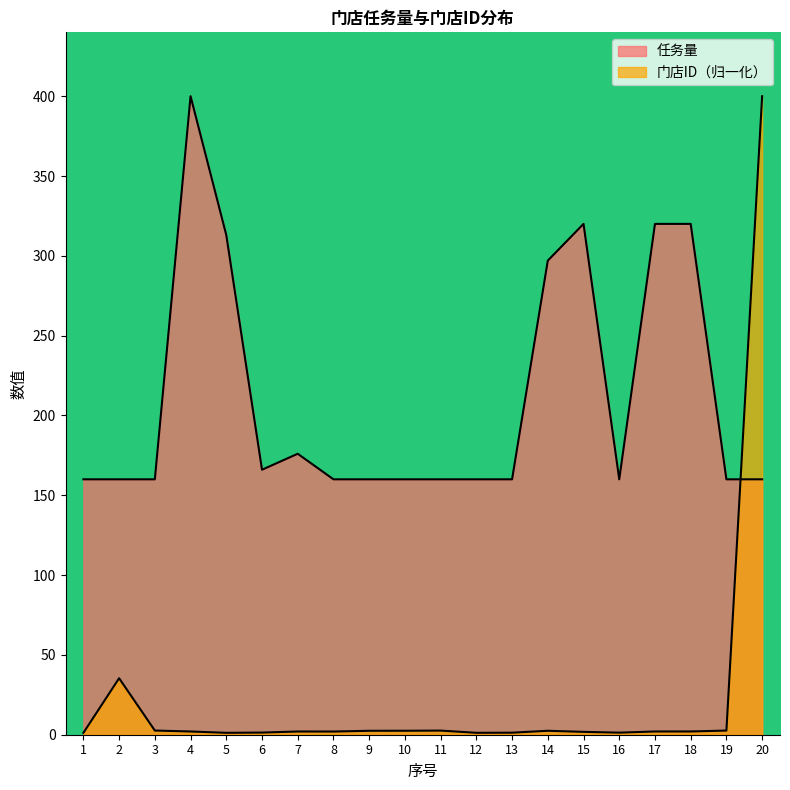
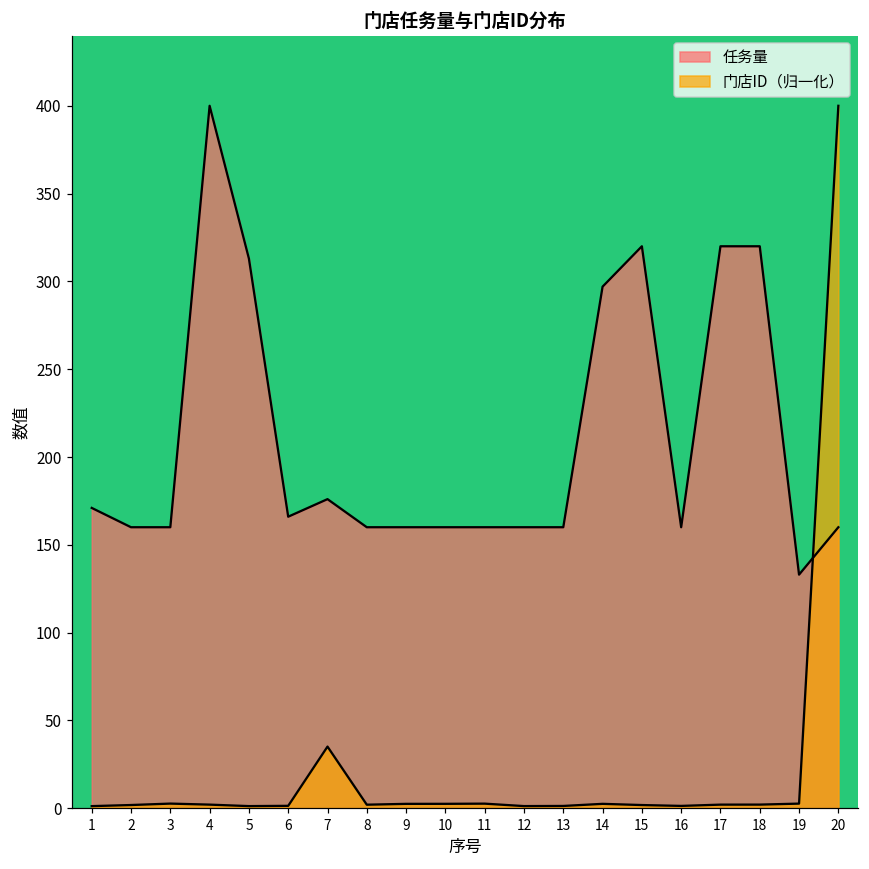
  {
    "任务量": {
-     "1": 160,
+     "1": 171,
      "2": 160,
      "3": 160,
      "4": 400,
      "5": 313,
      "6": 166,
      "7": 176,
      "8": 160,
      "9": 160,
      "10": 160,
      "11": 160,
      "12": 160,
      "13": 160,
      "14": 297,
      "15": 320,
      "16": 160,
      "17": 320,
      "18": 320,
-     "19": 160,
+     "19": 133,
      "20": 160
    },
    "门店ID（归一化）": {
      "1": 1,
-     "2": 35,
+     "2": 2,
      "3": 3,
      "4": 2,
      "5": 1,
      "6": 1,
-     "7": 2,
+     "7": 35,
      "8": 2,
      "9": 2,
      "10": 2,
      "11": 3,
      "12": 1,
      "13": 1,
      "14": 2,
      "15": 2,
      "16": 1,
      "17": 2,
      "18": 2,
      "19": 3,
      "20": 400
    }
  }
